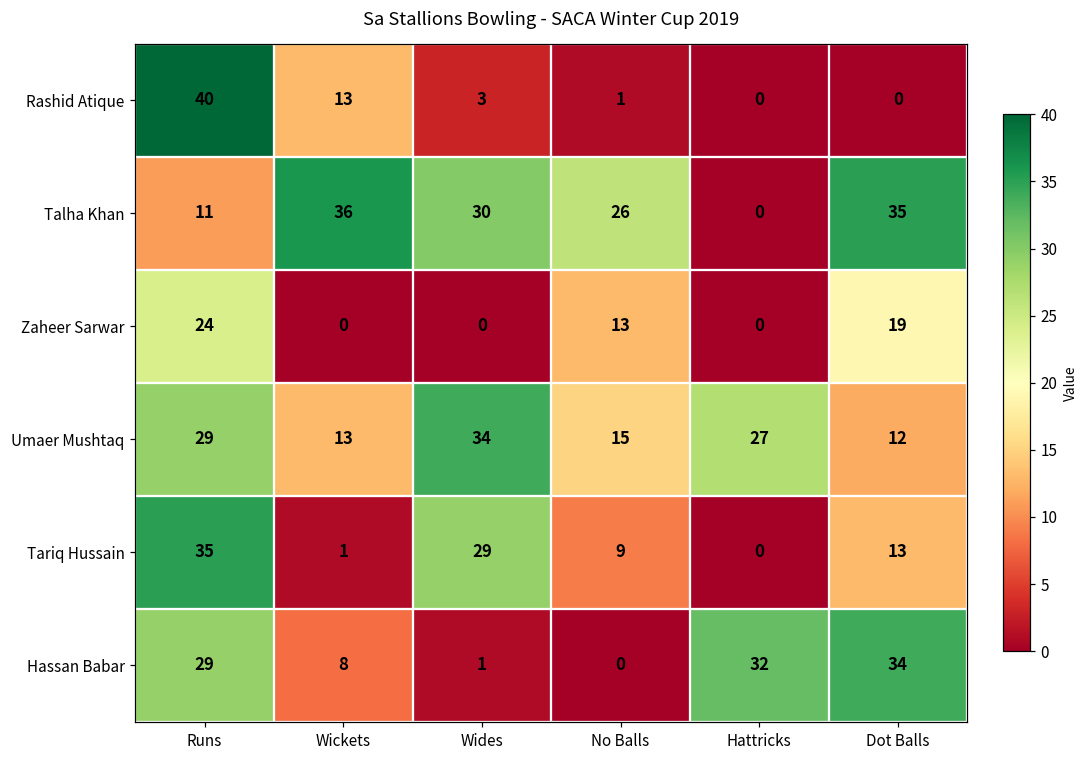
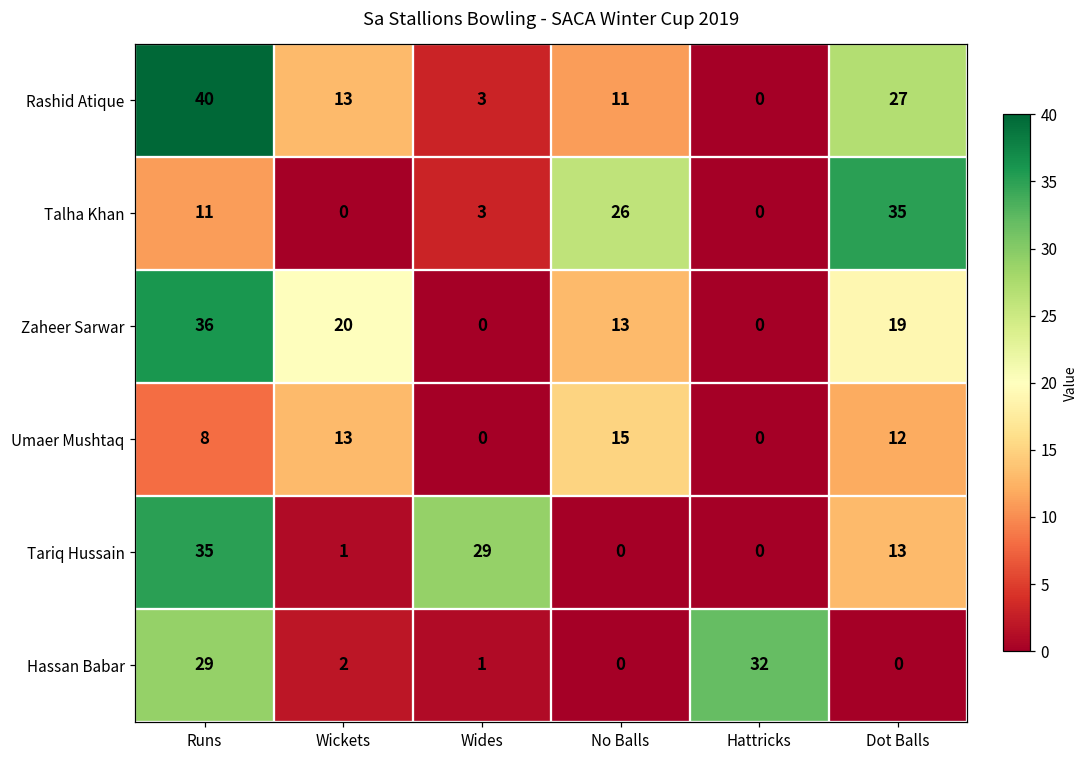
  {
    "Rashid Atique": {
      "Runs": 40,
      "Wickets": 13,
      "Wides": 3,
-     "No Balls": 1,
+     "No Balls": 11,
      "Hattricks": 0,
-     "Dot Balls": 0
+     "Dot Balls": 27
    },
    "Talha Khan": {
      "Runs": 11,
-     "Wickets": 36,
-     "Wides": 30,
+     "Wickets": 0,
+     "Wides": 3,
      "No Balls": 26,
      "Hattricks": 0,
      "Dot Balls": 35
    },
    "Zaheer Sarwar": {
-     "Runs": 24,
-     "Wickets": 0,
+     "Runs": 36,
+     "Wickets": 20,
      "Wides": 0,
      "No Balls": 13,
      "Hattricks": 0,
      "Dot Balls": 19
    },
    "Umaer Mushtaq": {
-     "Runs": 29,
+     "Runs": 8,
      "Wickets": 13,
-     "Wides": 34,
+     "Wides": 0,
      "No Balls": 15,
-     "Hattricks": 27,
+     "Hattricks": 0,
      "Dot Balls": 12
    },
    "Tariq Hussain": {
      "Runs": 35,
      "Wickets": 1,
      "Wides": 29,
-     "No Balls": 9,
+     "No Balls": 0,
      "Hattricks": 0,
      "Dot Balls": 13
    },
    "Hassan Babar": {
      "Runs": 29,
-     "Wickets": 8,
+     "Wickets": 2,
      "Wides": 1,
      "No Balls": 0,
      "Hattricks": 32,
-     "Dot Balls": 34
+     "Dot Balls": 0
    }
  }
